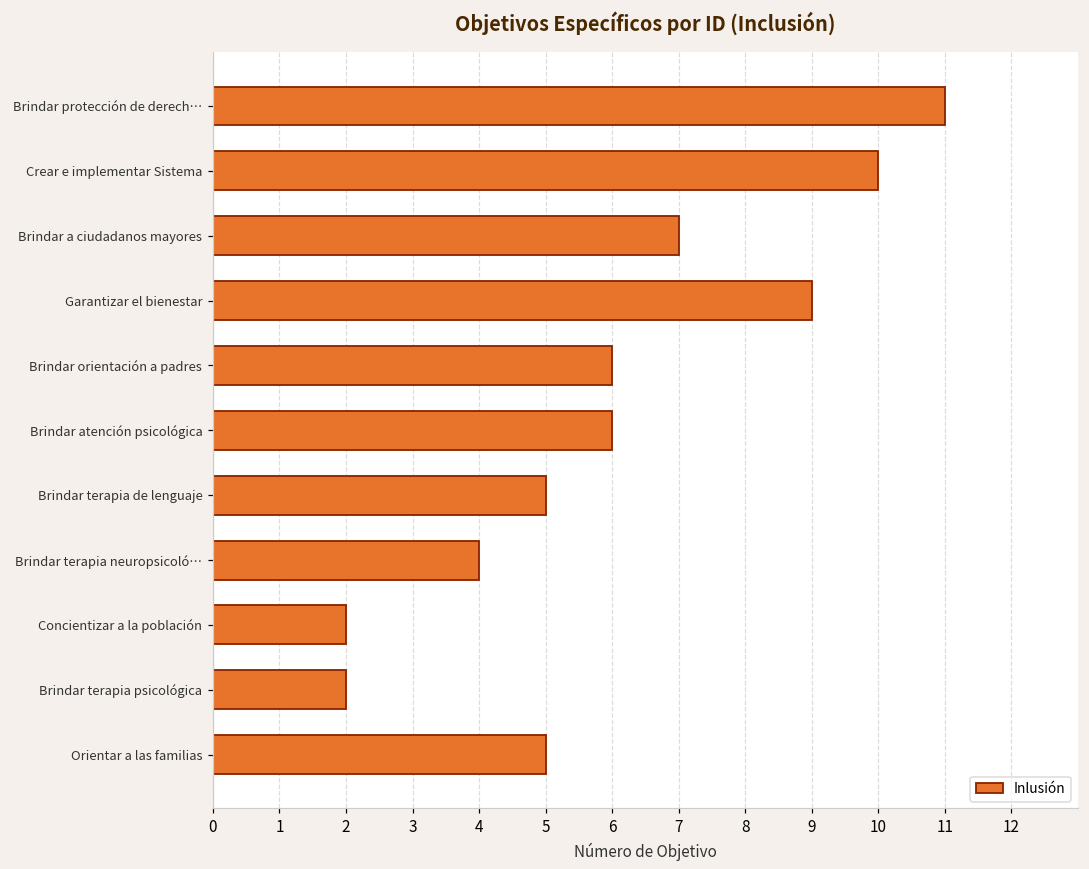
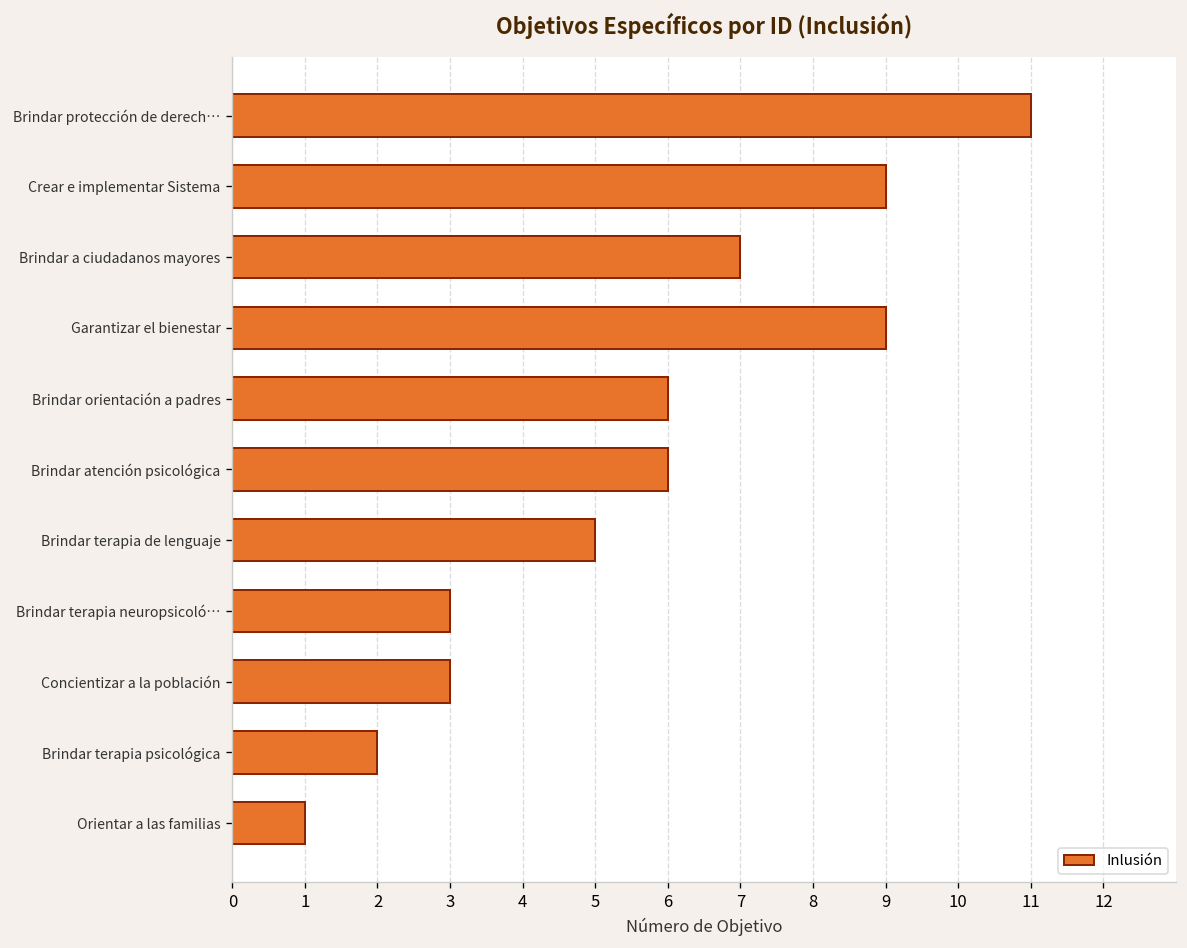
  {
    "Brindar protección de derech…": 11,
-   "Crear e implementar Sistema": 10,
+   "Crear e implementar Sistema": 9,
    "Brindar a ciudadanos mayores": 7,
    "Garantizar el bienestar": 9,
    "Brindar orientación a padres": 6,
    "Brindar atención psicológica": 6,
    "Brindar terapia de lenguaje": 5,
-   "Brindar terapia neuropsicoló…": 4,
-   "Concientizar a la población": 2,
+   "Brindar terapia neuropsicoló…": 3,
+   "Concientizar a la población": 3,
    "Brindar terapia psicológica": 2,
-   "Orientar a las familias": 5
+   "Orientar a las familias": 1
  }
